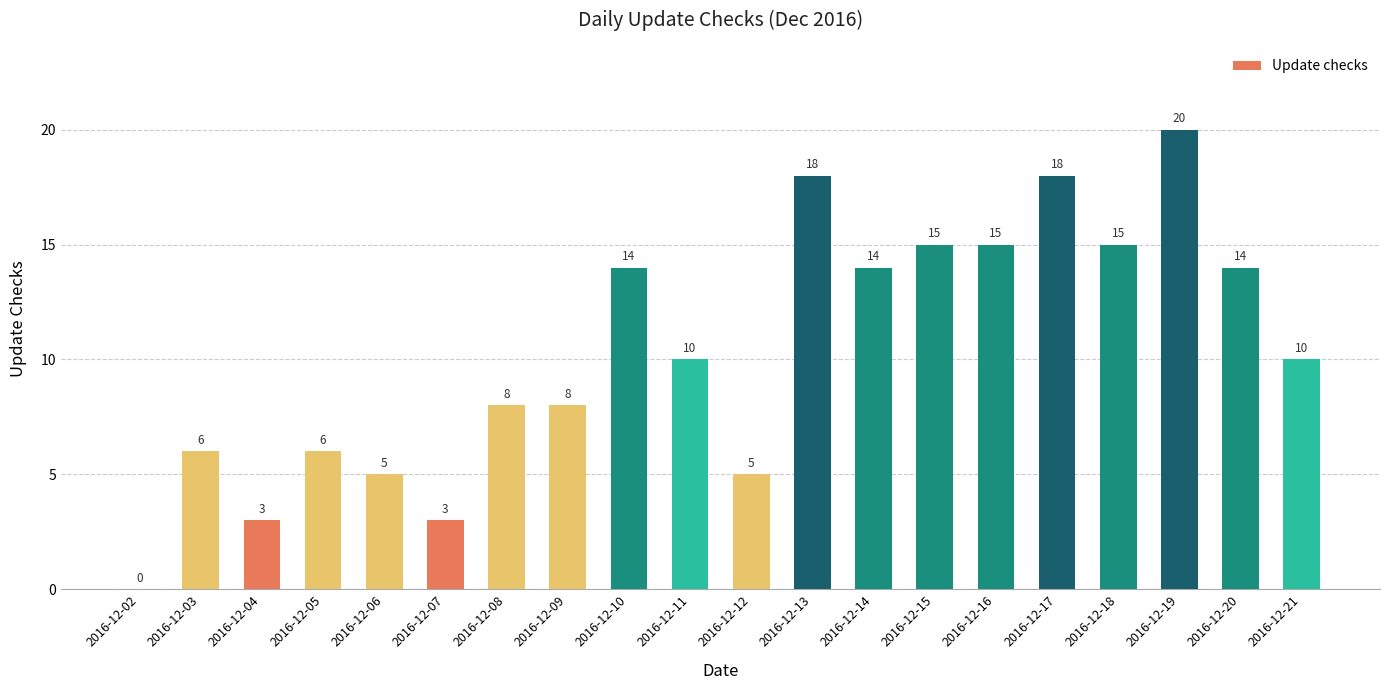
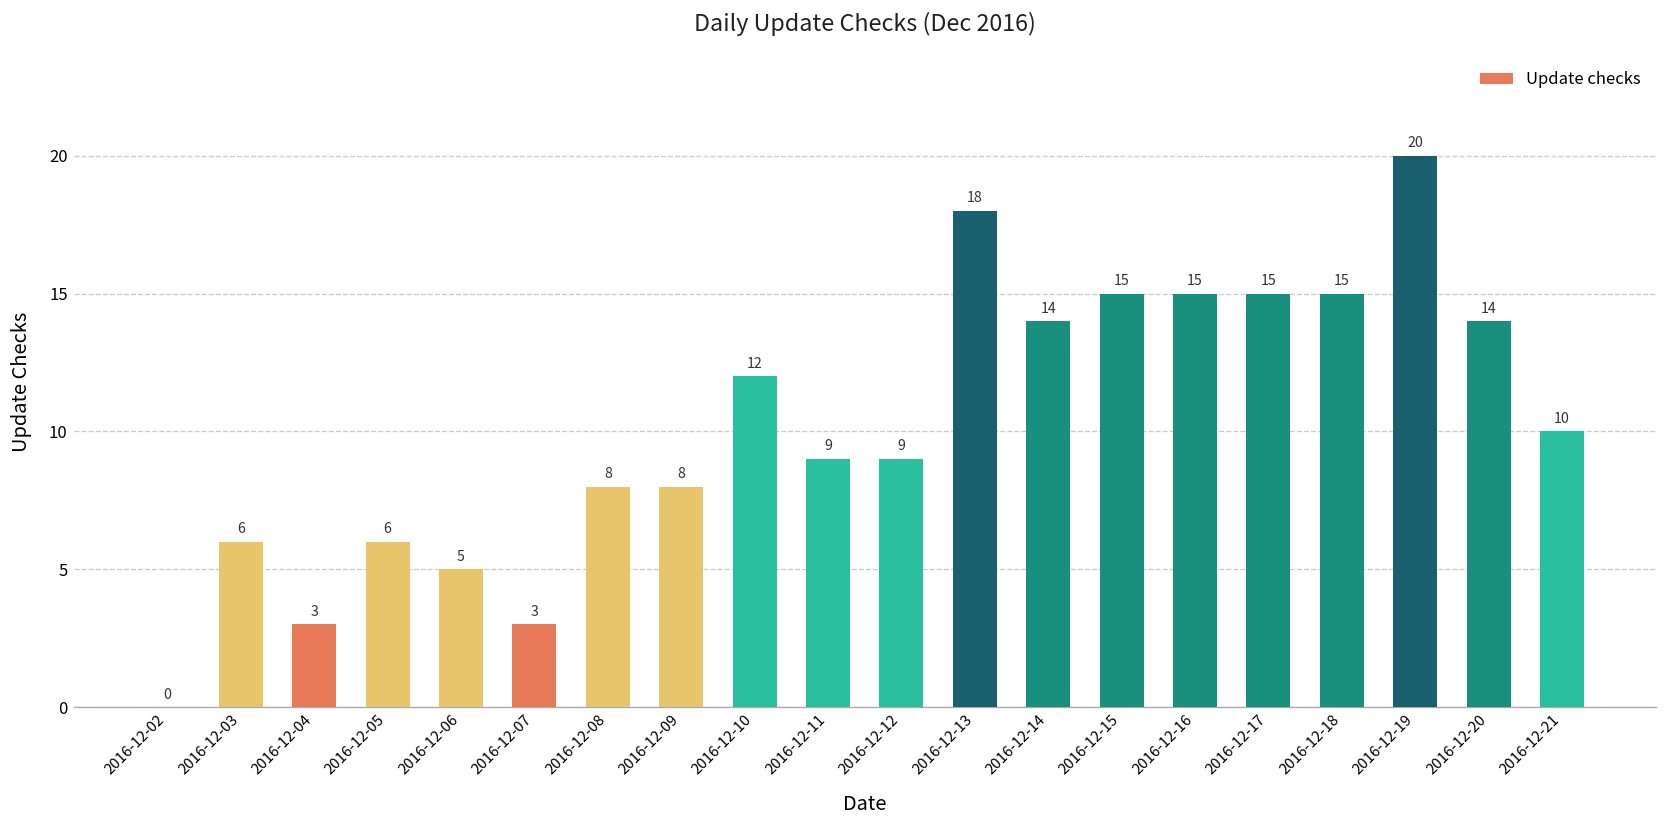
  {
    "2016-12-02": 0,
    "2016-12-03": 6,
    "2016-12-04": 3,
    "2016-12-05": 6,
    "2016-12-06": 5,
    "2016-12-07": 3,
    "2016-12-08": 8,
    "2016-12-09": 8,
-   "2016-12-10": 14,
-   "2016-12-11": 10,
-   "2016-12-12": 5,
+   "2016-12-10": 12,
+   "2016-12-11": 9,
+   "2016-12-12": 9,
    "2016-12-13": 18,
    "2016-12-14": 14,
    "2016-12-15": 15,
    "2016-12-16": 15,
-   "2016-12-17": 18,
+   "2016-12-17": 15,
    "2016-12-18": 15,
    "2016-12-19": 20,
    "2016-12-20": 14,
    "2016-12-21": 10
  }
